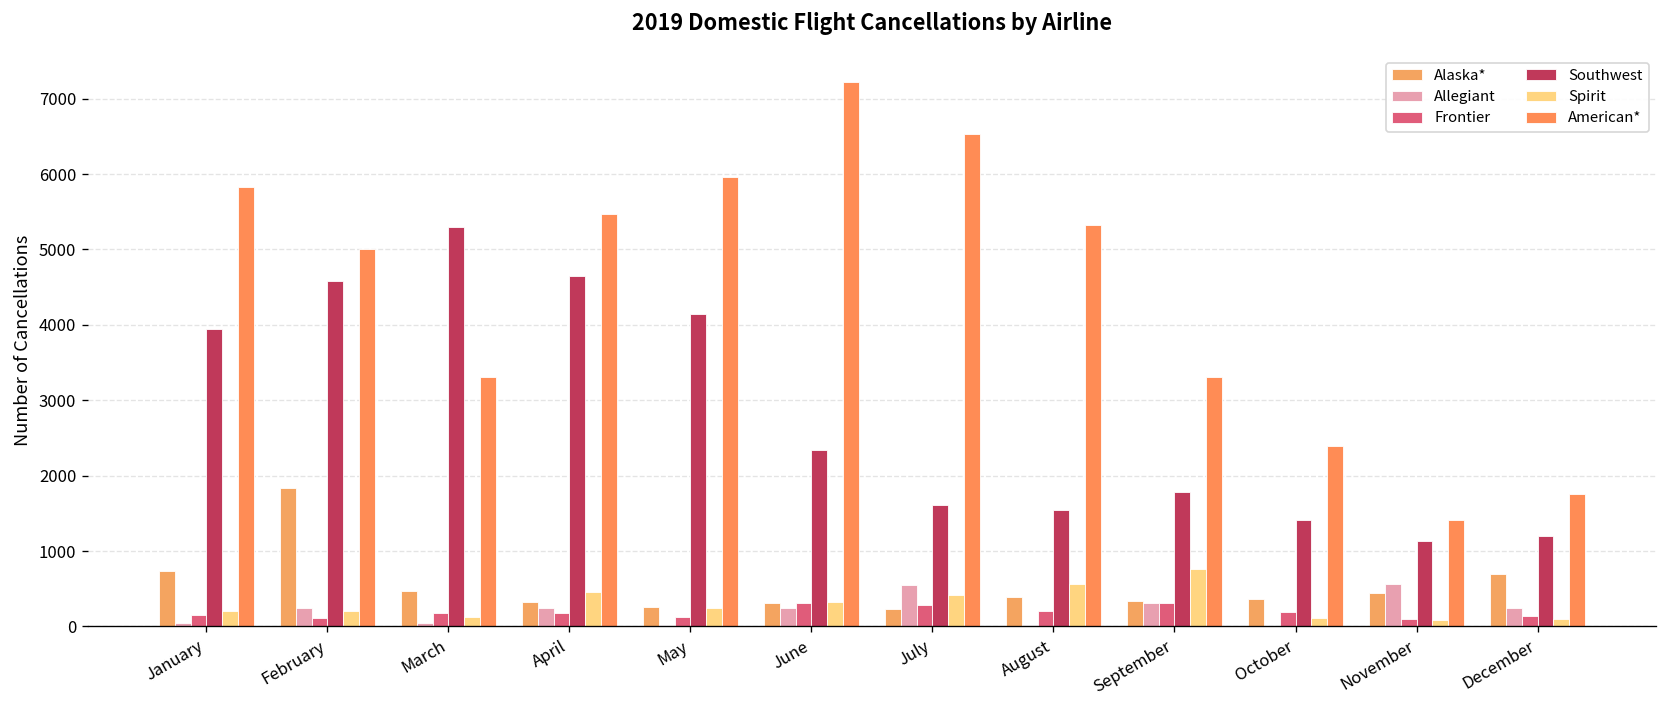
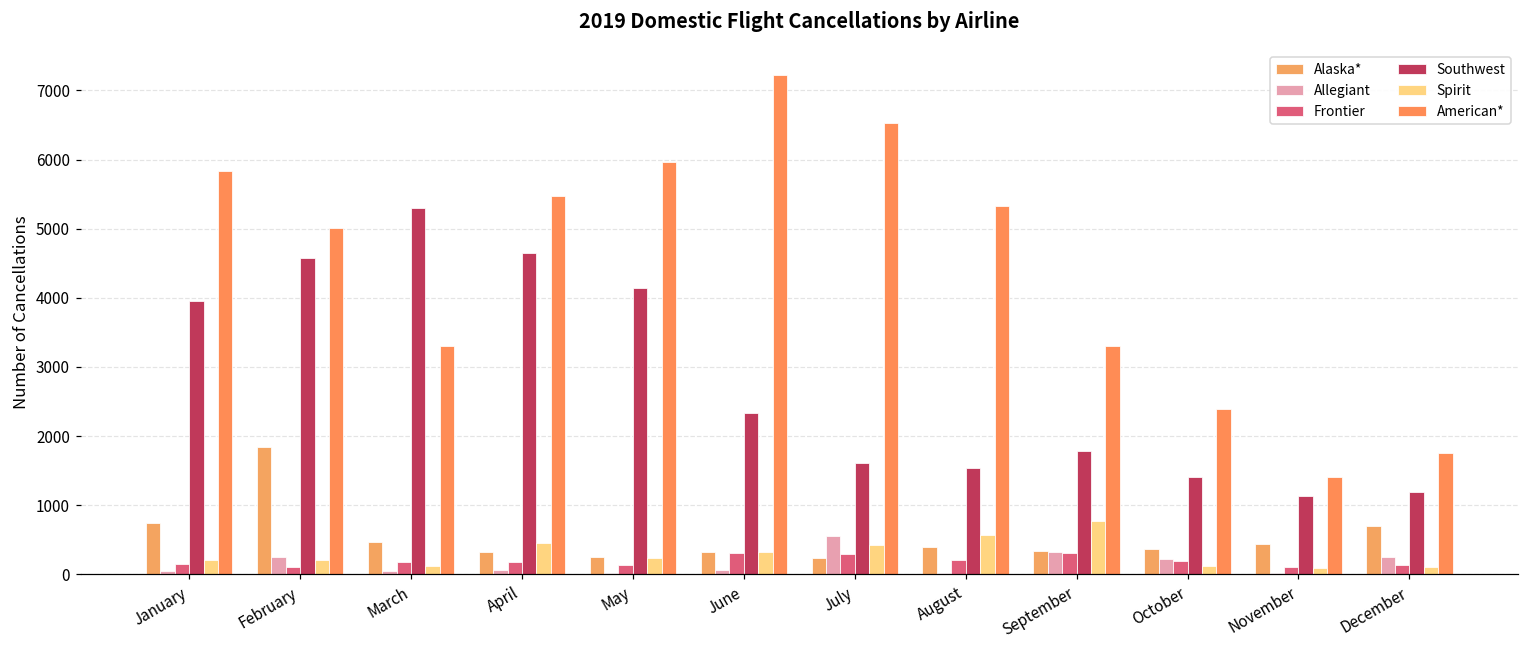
  {
    "Allegiant": {
      "January": 100,
      "February": 200,
      "March": 0,
-     "April": 200,
-     "June": 200,
+     "April": 100,
+     "June": 100,
      "July": 600,
      "September": 300,
-     "October": 0,
-     "November": 600,
+     "October": 200,
+     "November": 0,
      "December": 200
    }
  }
